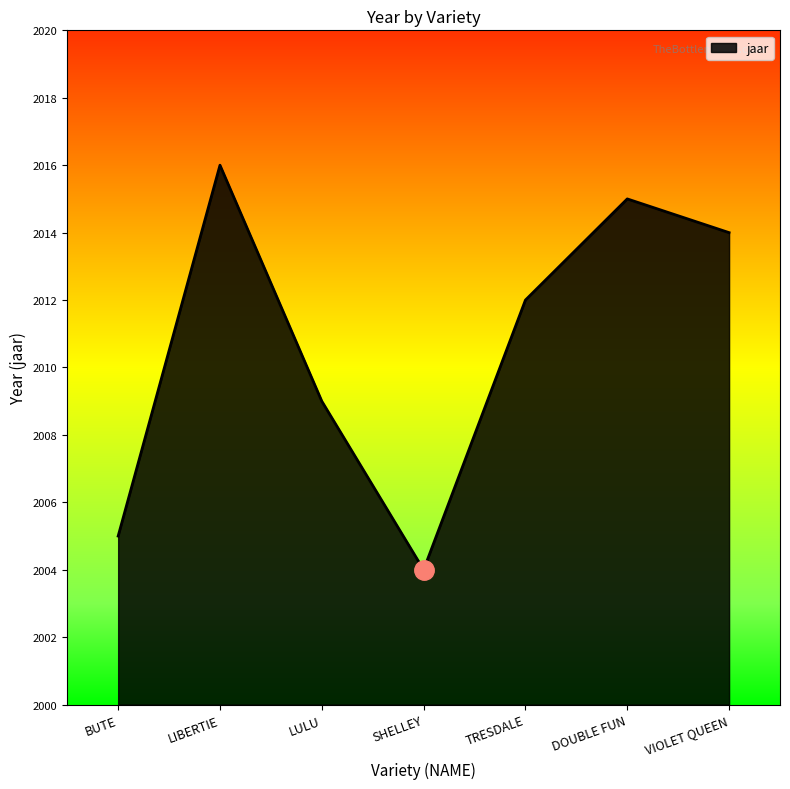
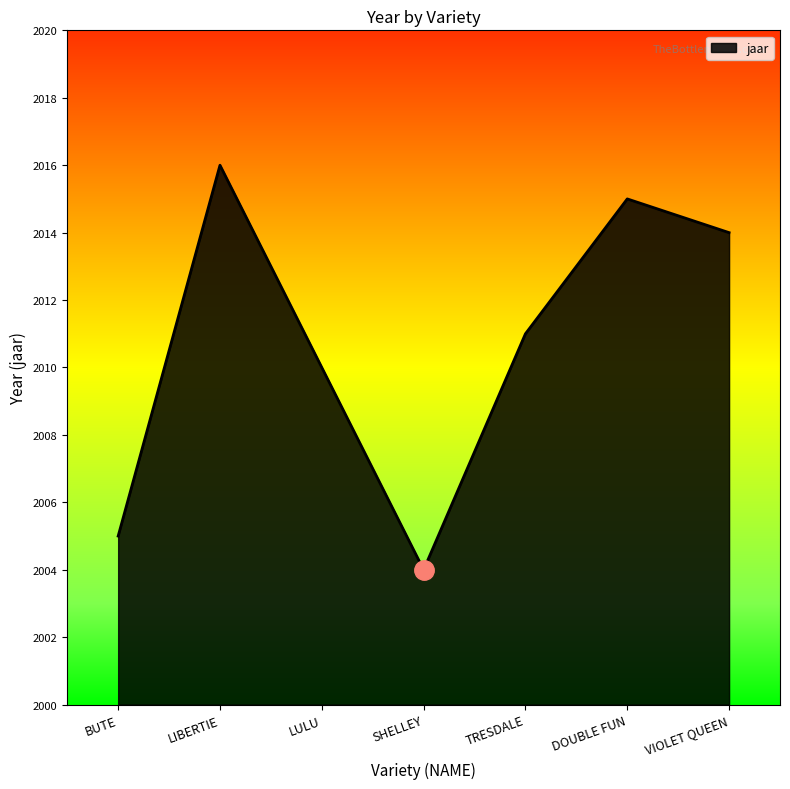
  {
    "jaar": {
      "BUTE": 2005,
      "LIBERTIE": 2016,
-     "LULU": 2009,
-     "TRESDALE": 2012,
+     "LULU": 2010,
+     "TRESDALE": 2011,
      "DOUBLE FUN": 2015,
      "VIOLET QUEEN": 2014
    }
  }
